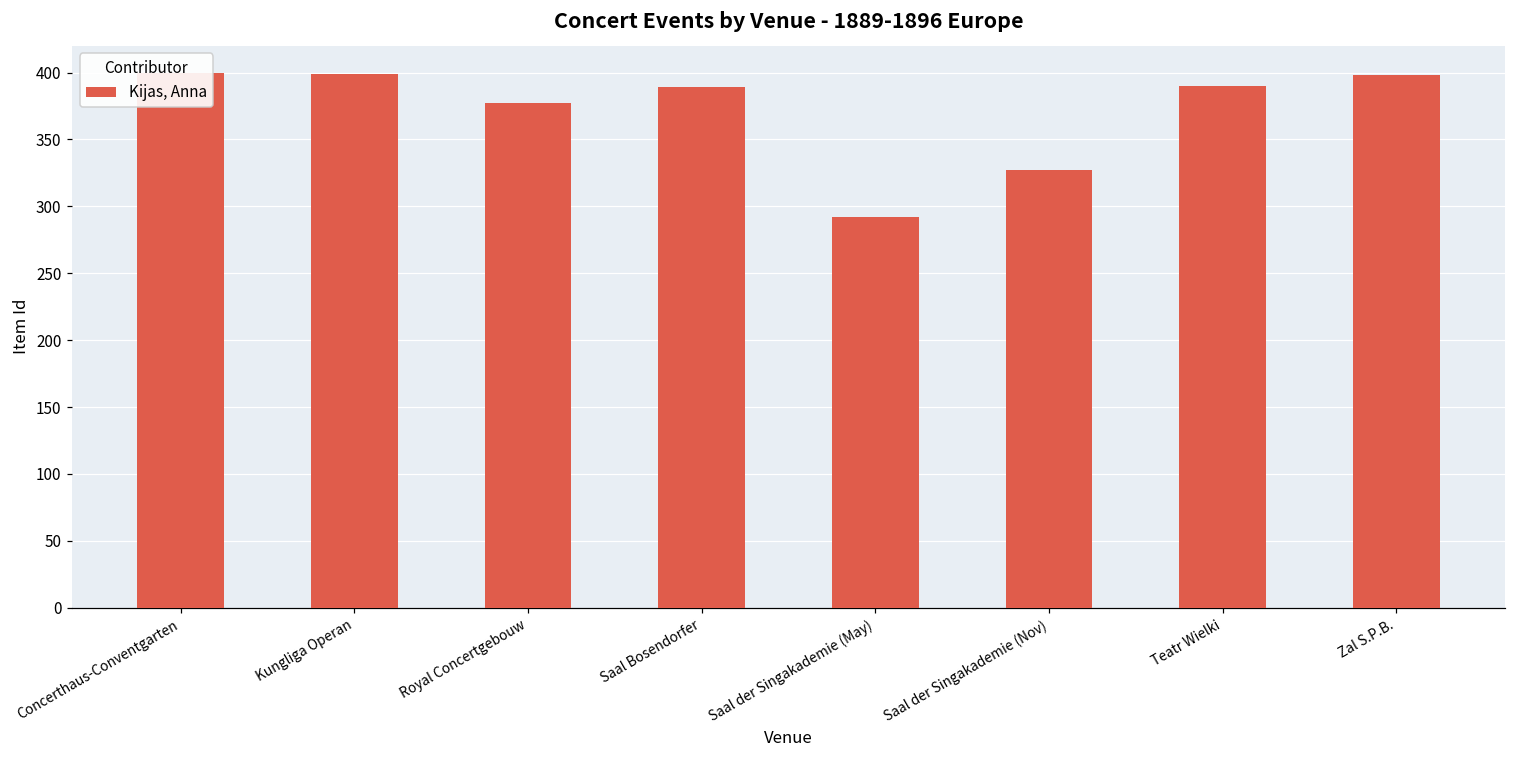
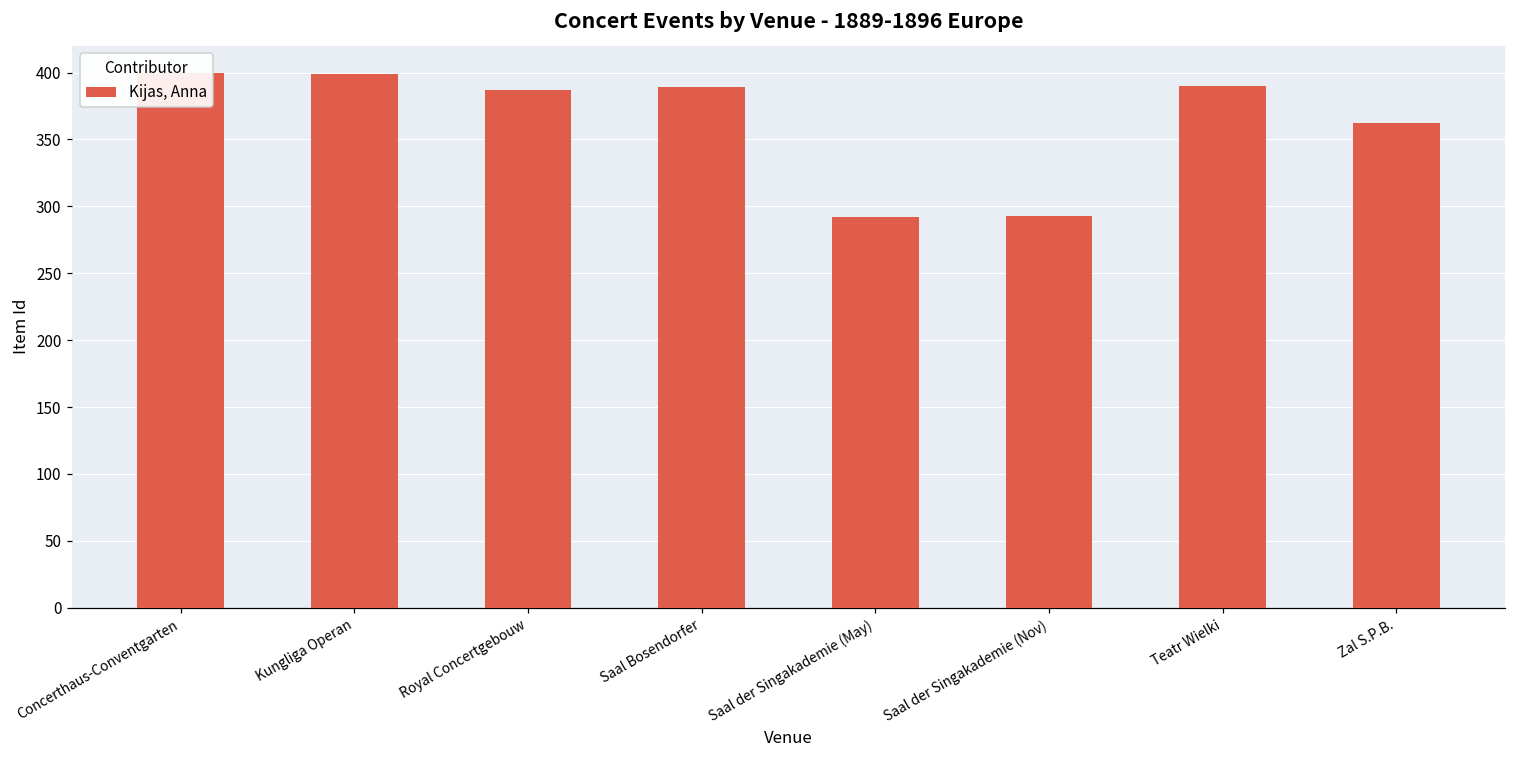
  {
    "Kungliga Operan": 399,
-   "Royal Concertgebouw": 377,
+   "Royal Concertgebouw": 387,
    "Saal Bosendorfer": 389,
    "Saal der Singakademie (May)": 292,
-   "Saal der Singakademie (Nov)": 327,
+   "Saal der Singakademie (Nov)": 293,
    "Teatr Wielki": 390,
-   "Zal S.P.B.": 398
+   "Zal S.P.B.": 362
  }
